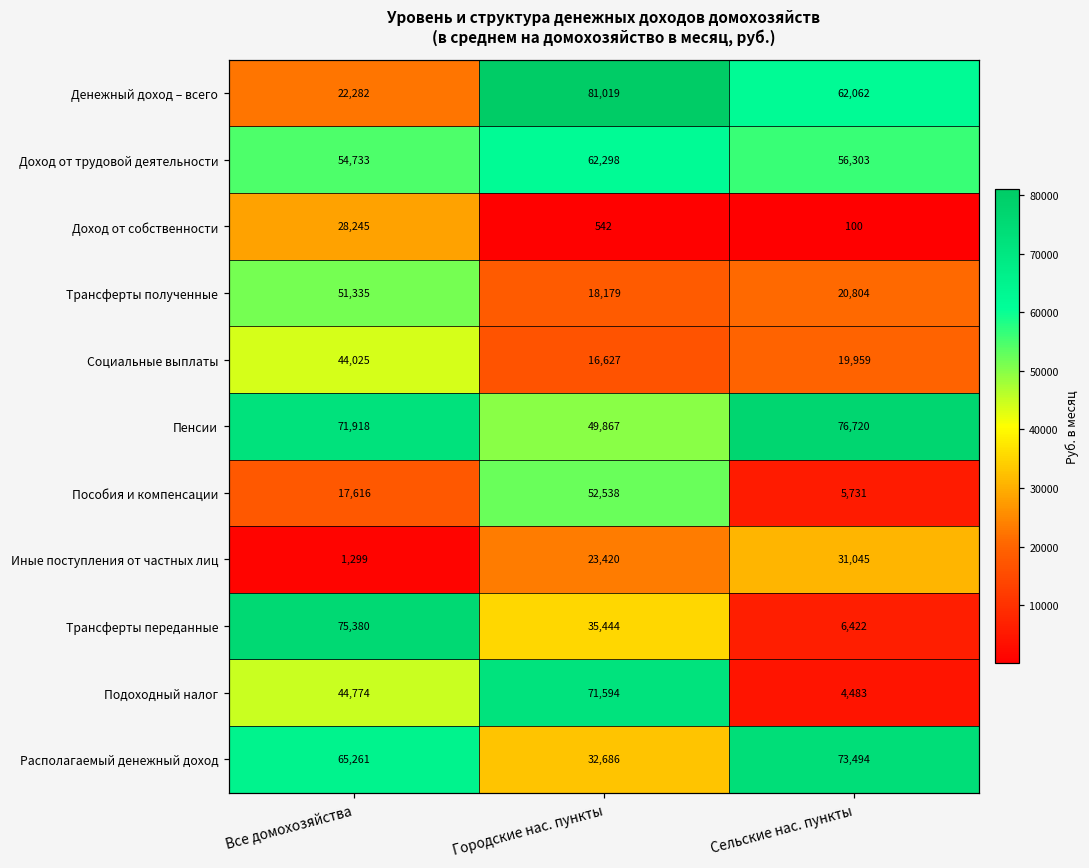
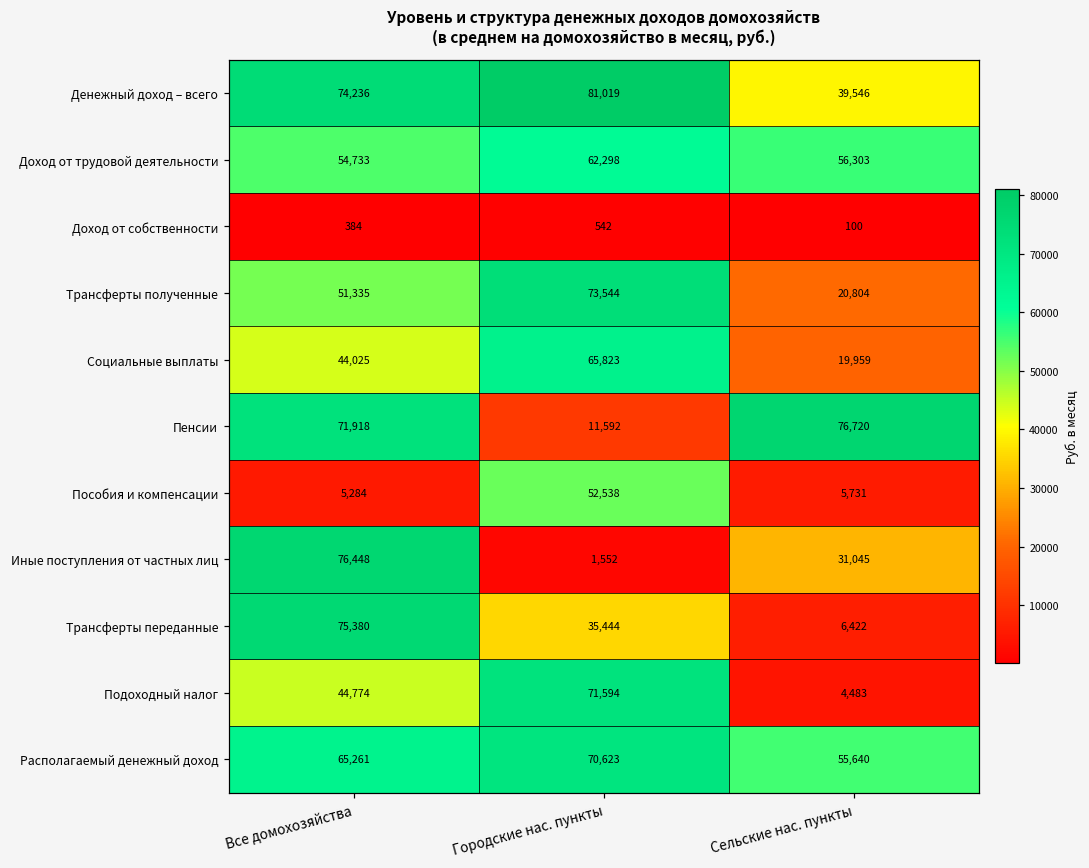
  {
    "Денежный доход – всего": {
-     "Все домохозяйства": "22,282",
+     "Все домохозяйства": "74,236",
      "Городские нас. пункты": "81,019",
-     "Сельские нас. пункты": "62,062"
+     "Сельские нас. пункты": "39,546"
    },
    "Доход от трудовой деятельности": {
      "Все домохозяйства": "54,733",
      "Городские нас. пункты": "62,298",
      "Сельские нас. пункты": "56,303"
    },
    "Доход от собственности": {
-     "Все домохозяйства": "28,245",
+     "Все домохозяйства": "384",
      "Городские нас. пункты": "542",
      "Сельские нас. пункты": "100"
    },
    "Трансферты полученные": {
      "Все домохозяйства": "51,335",
-     "Городские нас. пункты": "18,179",
+     "Городские нас. пункты": "73,544",
      "Сельские нас. пункты": "20,804"
    },
    "Социальные выплаты": {
      "Все домохозяйства": "44,025",
-     "Городские нас. пункты": "16,627",
+     "Городские нас. пункты": "65,823",
      "Сельские нас. пункты": "19,959"
    },
    "Пенсии": {
      "Все домохозяйства": "71,918",
-     "Городские нас. пункты": "49,867",
+     "Городские нас. пункты": "11,592",
      "Сельские нас. пункты": "76,720"
    },
    "Пособия и компенсации": {
-     "Все домохозяйства": "17,616",
+     "Все домохозяйства": "5,284",
      "Городские нас. пункты": "52,538",
      "Сельские нас. пункты": "5,731"
    },
    "Иные поступления от частных лиц": {
-     "Все домохозяйства": "1,299",
-     "Городские нас. пункты": "23,420",
+     "Все домохозяйства": "76,448",
+     "Городские нас. пункты": "1,552",
      "Сельские нас. пункты": "31,045"
    },
    "Трансферты переданные": {
      "Все домохозяйства": "75,380",
      "Городские нас. пункты": "35,444",
      "Сельские нас. пункты": "6,422"
    },
    "Подоходный налог": {
      "Все домохозяйства": "44,774",
      "Городские нас. пункты": "71,594",
      "Сельские нас. пункты": "4,483"
    },
    "Располагаемый денежный доход": {
      "Все домохозяйства": "65,261",
-     "Городские нас. пункты": "32,686",
-     "Сельские нас. пункты": "73,494"
+     "Городские нас. пункты": "70,623",
+     "Сельские нас. пункты": "55,640"
    }
  }
